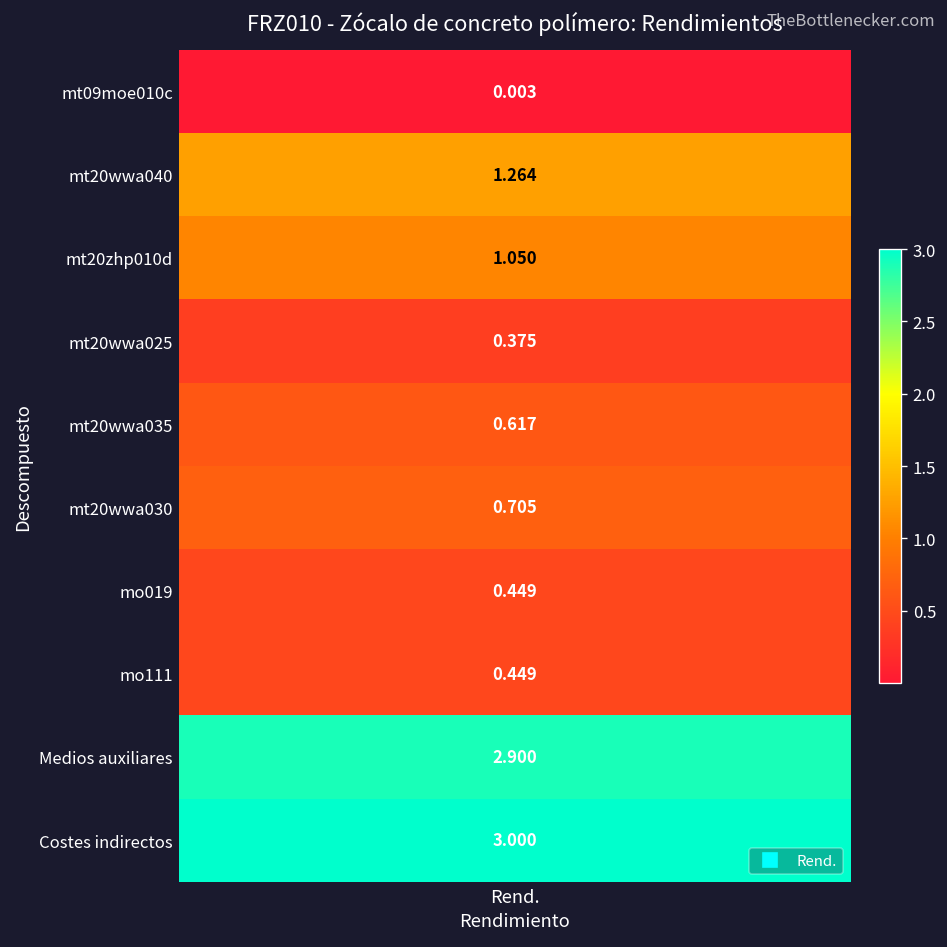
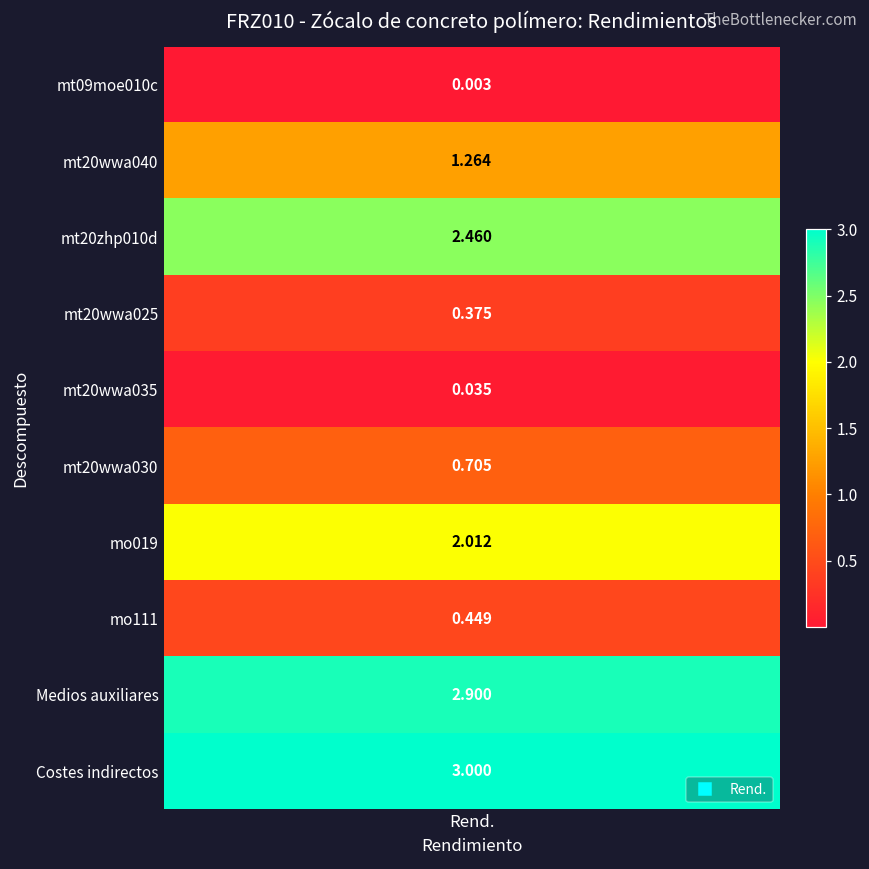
  {
    "mt09moe010c": {
      "Rend.": 0.003
    },
    "mt20wwa040": {
      "Rend.": 1.264
    },
    "mt20zhp010d": {
-     "Rend.": 1.050
+     "Rend.": 2.460
    },
    "mt20wwa025": {
      "Rend.": 0.375
    },
    "mt20wwa035": {
-     "Rend.": 0.617
+     "Rend.": 0.035
    },
    "mt20wwa030": {
      "Rend.": 0.705
    },
    "mo019": {
-     "Rend.": 0.449
+     "Rend.": 2.012
    },
    "mo111": {
      "Rend.": 0.449
    },
    "Medios auxiliares": {
      "Rend.": 2.900
    },
    "Costes indirectos": {
      "Rend.": 3.000
    }
  }
